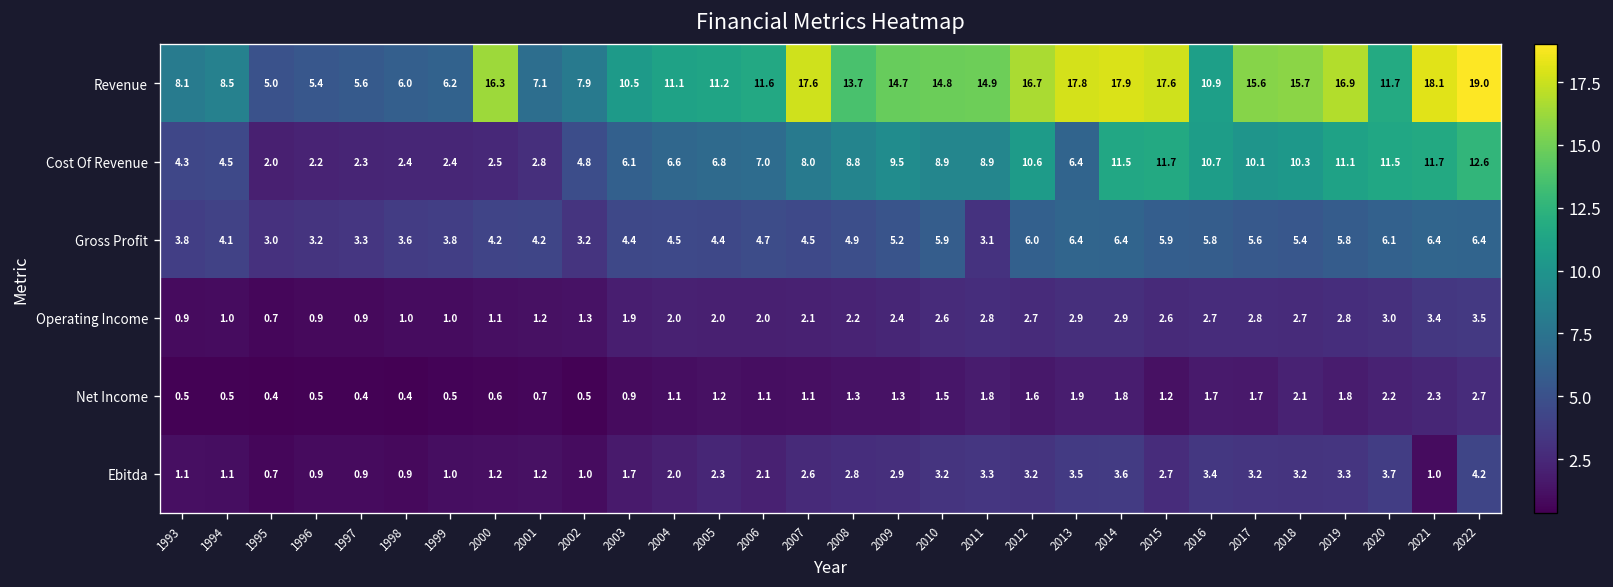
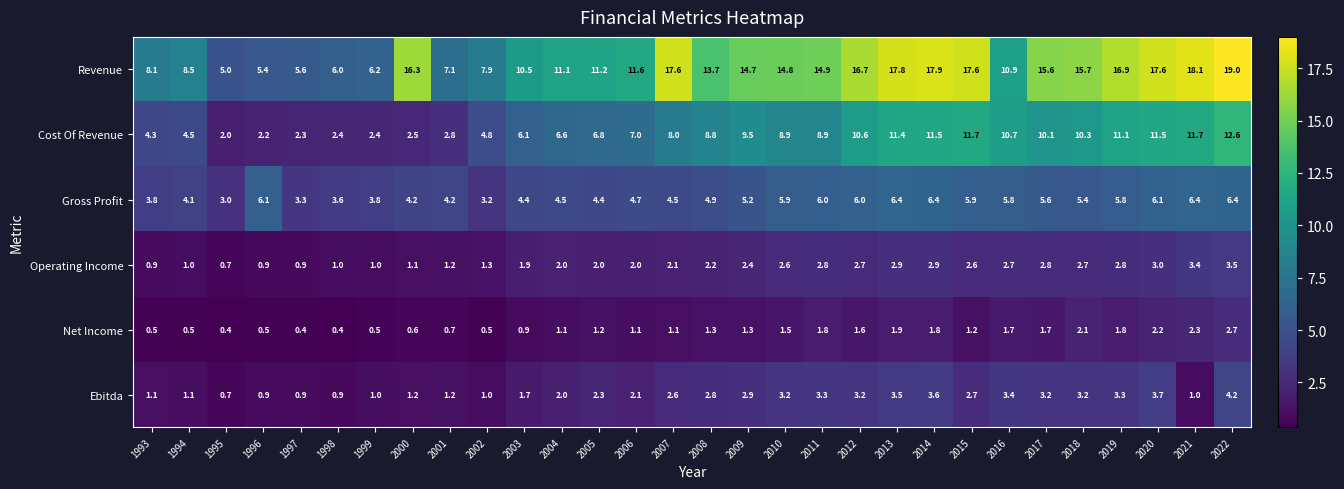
  {
    "Revenue": {
      "1993": 8.1,
      "1994": 8.5,
      "1995": 5.0,
      "1996": 5.4,
      "1997": 5.6,
      "1998": 6.0,
      "1999": 6.2,
      "2000": 16.3,
      "2001": 7.1,
      "2002": 7.9,
      "2003": 10.5,
      "2004": 11.1,
      "2005": 11.2,
      "2006": 11.6,
      "2007": 17.6,
      "2008": 13.7,
      "2009": 14.7,
      "2010": 14.8,
      "2011": 14.9,
      "2012": 16.7,
      "2013": 17.8,
      "2014": 17.9,
      "2015": 17.6,
      "2016": 10.9,
      "2017": 15.6,
      "2018": 15.7,
      "2019": 16.9,
-     "2020": 11.7,
+     "2020": 17.6,
      "2021": 18.1,
      "2022": 19.0
    },
    "Cost Of Revenue": {
      "1993": 4.3,
      "1994": 4.5,
      "1995": 2.0,
      "1996": 2.2,
      "1997": 2.3,
      "1998": 2.4,
      "1999": 2.4,
      "2000": 2.5,
      "2001": 2.8,
      "2002": 4.8,
      "2003": 6.1,
      "2004": 6.6,
      "2005": 6.8,
      "2006": 7.0,
      "2007": 8.0,
      "2008": 8.8,
      "2009": 9.5,
      "2010": 8.9,
      "2011": 8.9,
      "2012": 10.6,
-     "2013": 6.4,
+     "2013": 11.4,
      "2014": 11.5,
      "2015": 11.7,
      "2016": 10.7,
      "2017": 10.1,
      "2018": 10.3,
      "2019": 11.1,
      "2020": 11.5,
      "2021": 11.7,
      "2022": 12.6
    },
    "Gross Profit": {
      "1993": 3.8,
      "1994": 4.1,
      "1995": 3.0,
-     "1996": 3.2,
+     "1996": 6.1,
      "1997": 3.3,
      "1998": 3.6,
      "1999": 3.8,
      "2000": 4.2,
      "2001": 4.2,
      "2002": 3.2,
      "2003": 4.4,
      "2004": 4.5,
      "2005": 4.4,
      "2006": 4.7,
      "2007": 4.5,
      "2008": 4.9,
      "2009": 5.2,
      "2010": 5.9,
-     "2011": 3.1,
+     "2011": 6.0,
      "2012": 6.0,
      "2013": 6.4,
      "2014": 6.4,
      "2015": 5.9,
      "2016": 5.8,
      "2017": 5.6,
      "2018": 5.4,
      "2019": 5.8,
      "2020": 6.1,
      "2021": 6.4,
      "2022": 6.4
    },
    "Operating Income": {
      "1993": 0.9,
      "1994": 1.0,
      "1995": 0.7,
      "1996": 0.9,
      "1997": 0.9,
      "1998": 1.0,
      "1999": 1.0,
      "2000": 1.1,
      "2001": 1.2,
      "2002": 1.3,
      "2003": 1.9,
      "2004": 2.0,
      "2005": 2.0,
      "2006": 2.0,
      "2007": 2.1,
      "2008": 2.2,
      "2009": 2.4,
      "2010": 2.6,
      "2011": 2.8,
      "2012": 2.7,
      "2013": 2.9,
      "2014": 2.9,
      "2015": 2.6,
      "2016": 2.7,
      "2017": 2.8,
      "2018": 2.7,
      "2019": 2.8,
      "2020": 3.0,
      "2021": 3.4,
      "2022": 3.5
    },
    "Net Income": {
      "1993": 0.5,
      "1994": 0.5,
      "1995": 0.4,
      "1996": 0.5,
      "1997": 0.4,
      "1998": 0.4,
      "1999": 0.5,
      "2000": 0.6,
      "2001": 0.7,
      "2002": 0.5,
      "2003": 0.9,
      "2004": 1.1,
      "2005": 1.2,
      "2006": 1.1,
      "2007": 1.1,
      "2008": 1.3,
      "2009": 1.3,
      "2010": 1.5,
      "2011": 1.8,
      "2012": 1.6,
      "2013": 1.9,
      "2014": 1.8,
      "2015": 1.2,
      "2016": 1.7,
      "2017": 1.7,
      "2018": 2.1,
      "2019": 1.8,
      "2020": 2.2,
      "2021": 2.3,
      "2022": 2.7
    },
    "Ebitda": {
      "1993": 1.1,
      "1994": 1.1,
      "1995": 0.7,
      "1996": 0.9,
      "1997": 0.9,
      "1998": 0.9,
      "1999": 1.0,
      "2000": 1.2,
      "2001": 1.2,
      "2002": 1.0,
      "2003": 1.7,
      "2004": 2.0,
      "2005": 2.3,
      "2006": 2.1,
      "2007": 2.6,
      "2008": 2.8,
      "2009": 2.9,
      "2010": 3.2,
      "2011": 3.3,
      "2012": 3.2,
      "2013": 3.5,
      "2014": 3.6,
      "2015": 2.7,
      "2016": 3.4,
      "2017": 3.2,
      "2018": 3.2,
      "2019": 3.3,
      "2020": 3.7,
      "2021": 1.0,
      "2022": 4.2
    }
  }
